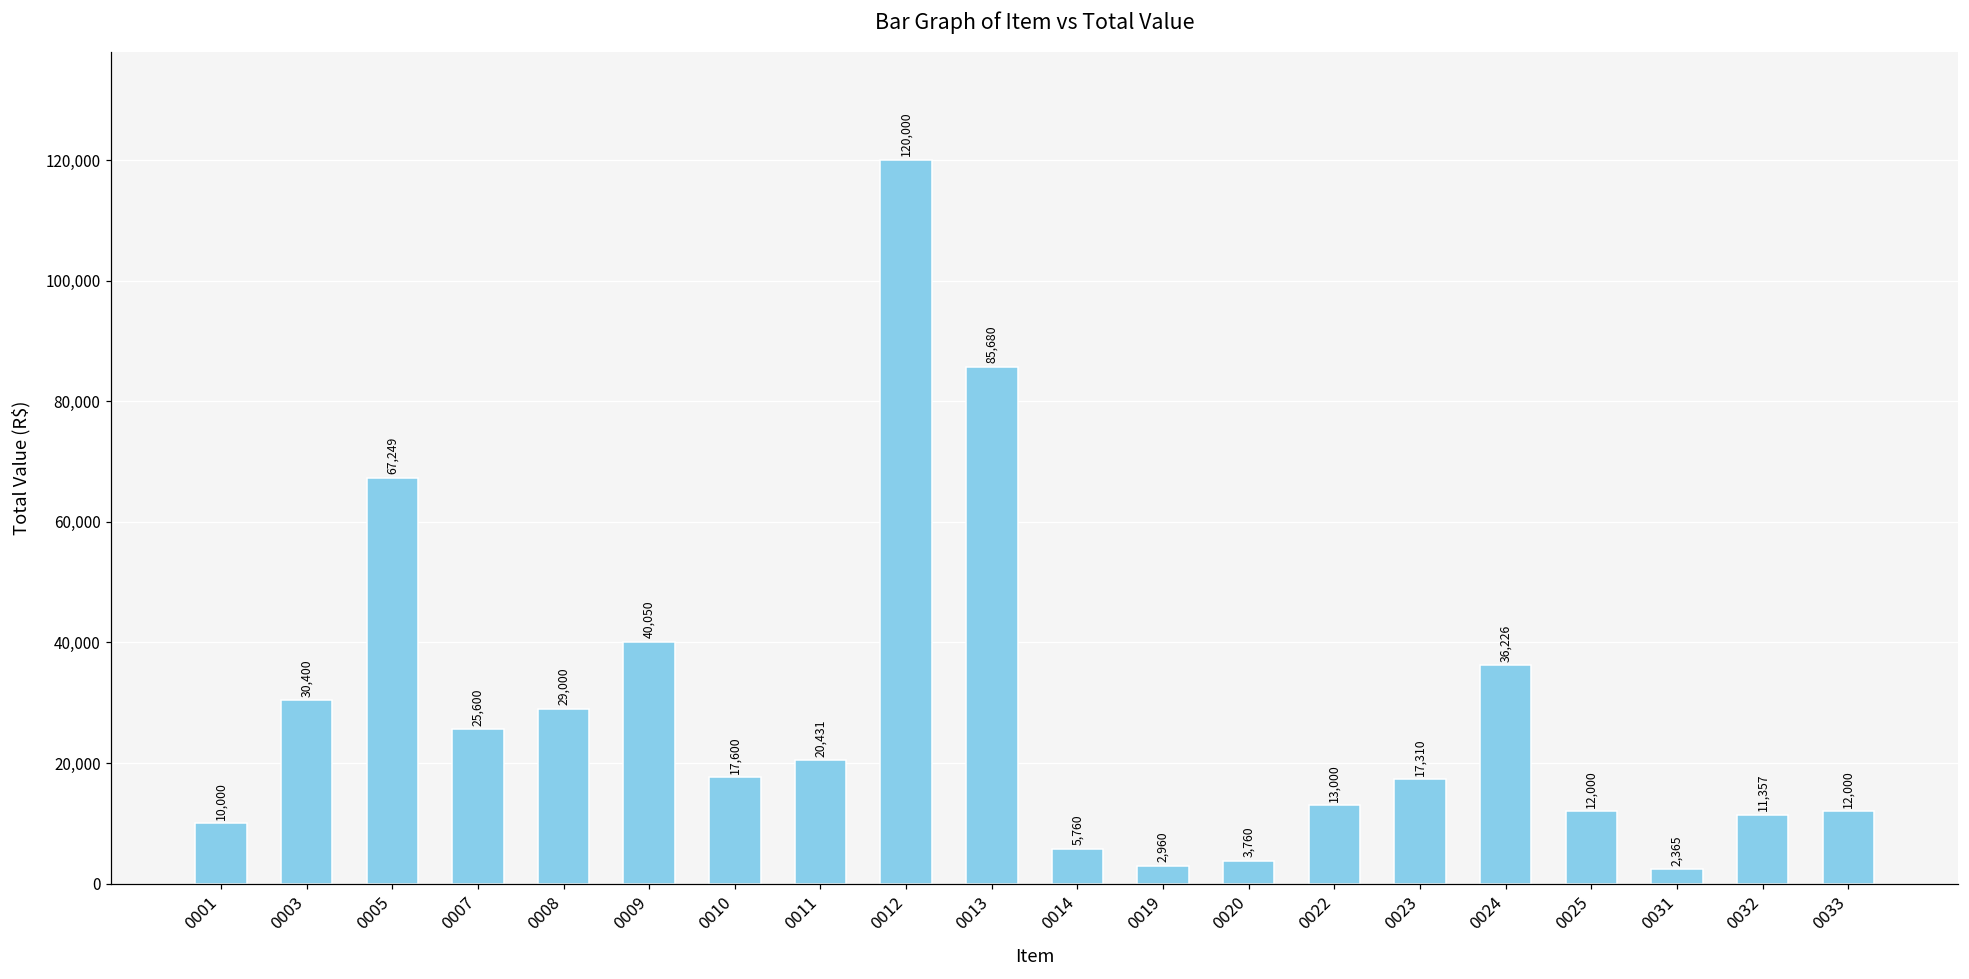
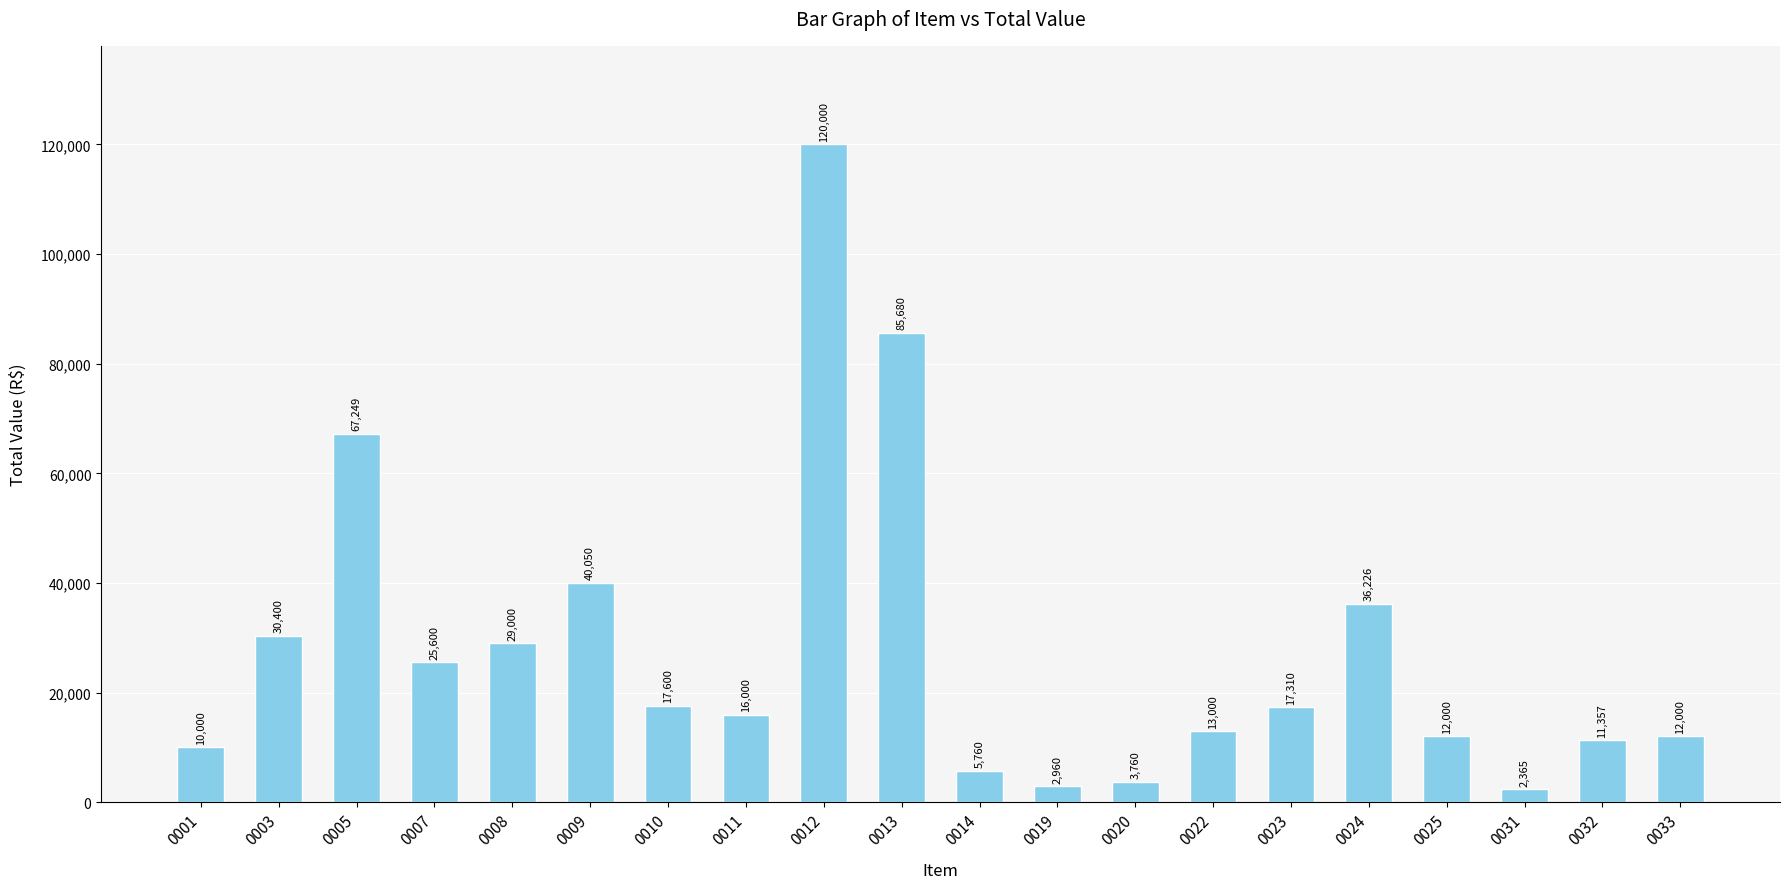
  {
    "0001": "10,000",
    "0003": "30,400",
    "0005": "67,249",
    "0007": "25,600",
    "0008": "29,000",
    "0009": "40,050",
    "0010": "17,600",
-   "0011": "20,431",
+   "0011": "16,000",
    "0012": "120,000",
    "0013": "85,680",
    "0014": "5,760",
    "0019": "2,960",
    "0020": "3,760",
    "0022": "13,000",
    "0023": "17,310",
    "0024": "36,226",
    "0025": "12,000",
    "0031": "2,365",
    "0032": "11,357",
    "0033": "12,000"
  }
